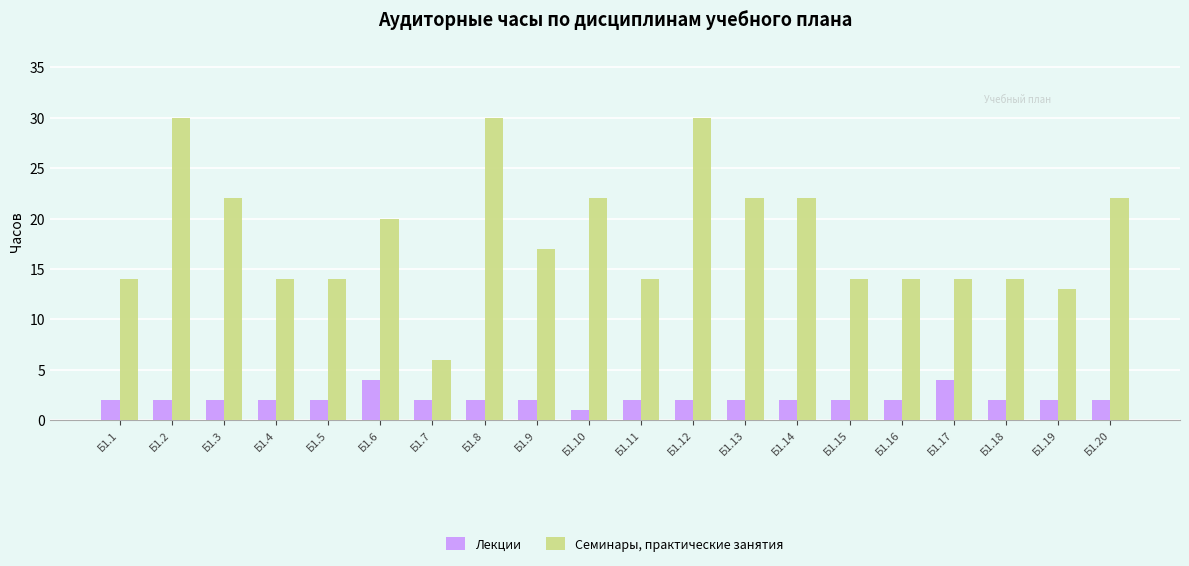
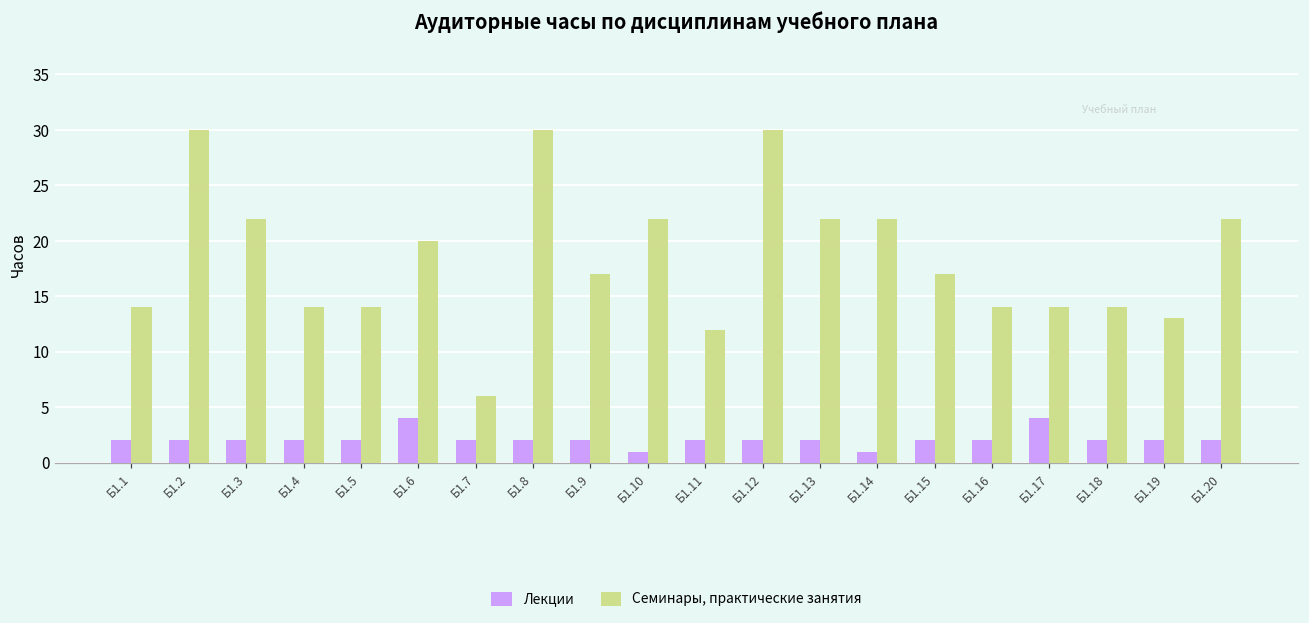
  {
    "Лекции": {
      "Б1.1": 2,
      "Б1.2": 2,
      "Б1.3": 2,
      "Б1.4": 2,
      "Б1.5": 2,
      "Б1.6": 4,
      "Б1.7": 2,
      "Б1.8": 2,
      "Б1.9": 2,
      "Б1.10": 1,
      "Б1.11": 2,
      "Б1.12": 2,
      "Б1.13": 2,
-     "Б1.14": 2,
+     "Б1.14": 1,
      "Б1.15": 2,
      "Б1.16": 2,
      "Б1.17": 4,
      "Б1.18": 2,
      "Б1.19": 2,
      "Б1.20": 2
    },
    "Семинары, практические занятия": {
      "Б1.1": 14,
      "Б1.2": 30,
      "Б1.3": 22,
      "Б1.4": 14,
      "Б1.5": 14,
      "Б1.6": 20,
      "Б1.7": 6,
      "Б1.8": 30,
      "Б1.9": 17,
      "Б1.10": 22,
-     "Б1.11": 14,
+     "Б1.11": 12,
      "Б1.12": 30,
      "Б1.13": 22,
      "Б1.14": 22,
-     "Б1.15": 14,
+     "Б1.15": 17,
      "Б1.16": 14,
      "Б1.17": 14,
      "Б1.18": 14,
      "Б1.19": 13,
      "Б1.20": 22
    }
  }
